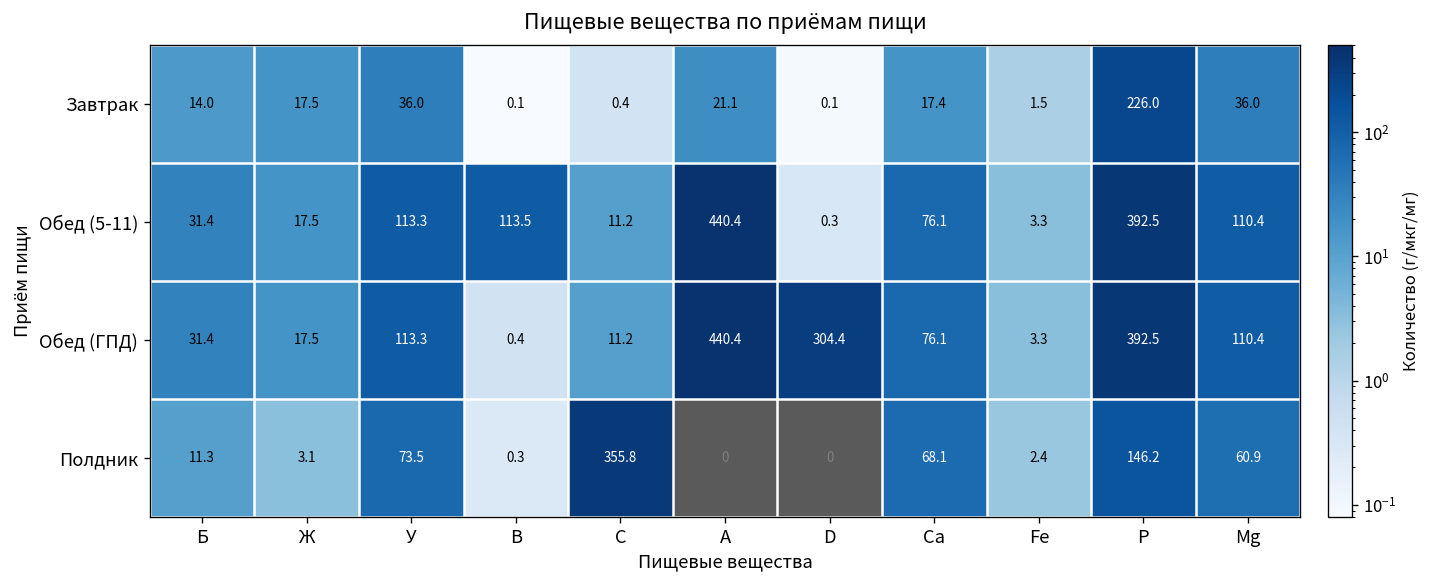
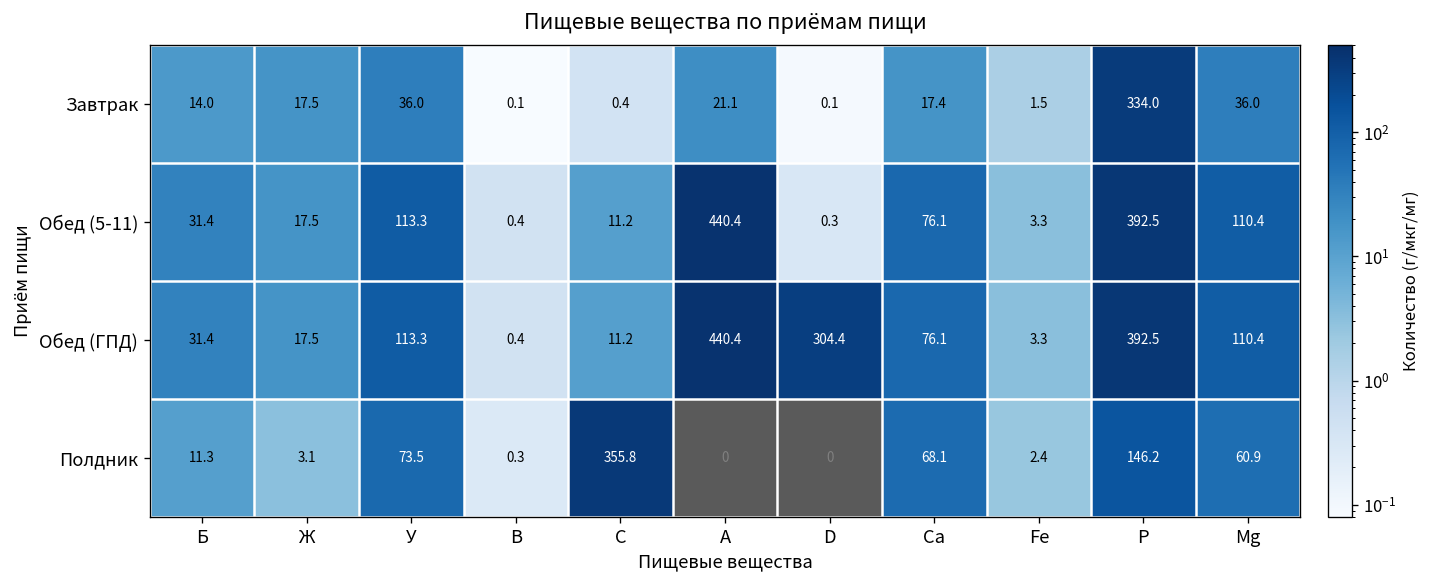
  {
    "Завтрак": {
      "Б": 14.0,
      "Ж": 17.5,
      "У": 36.0,
      "В": 0.1,
      "С": 0.4,
      "А": 21.1,
      "D": 0.1,
      "Са": 17.4,
      "Fe": 1.5,
-     "Р": 226.0,
+     "Р": 334.0,
      "Mg": 36.0
    },
    "Обед (5-11)": {
      "Б": 31.4,
      "Ж": 17.5,
      "У": 113.3,
-     "В": 113.5,
+     "В": 0.4,
      "С": 11.2,
      "А": 440.4,
      "D": 0.3,
      "Са": 76.1,
      "Fe": 3.3,
      "Р": 392.5,
      "Mg": 110.4
    },
    "Обед (ГПД)": {
      "Б": 31.4,
      "Ж": 17.5,
      "У": 113.3,
      "В": 0.4,
      "С": 11.2,
      "А": 440.4,
      "D": 304.4,
      "Са": 76.1,
      "Fe": 3.3,
      "Р": 392.5,
      "Mg": 110.4
    },
    "Полдник": {
      "Б": 11.3,
      "Ж": 3.1,
      "У": 73.5,
      "В": 0.3,
      "С": 355.8,
      "Са": 68.1,
      "Fe": 2.4,
      "Р": 146.2,
      "Mg": 60.9
    }
  }
